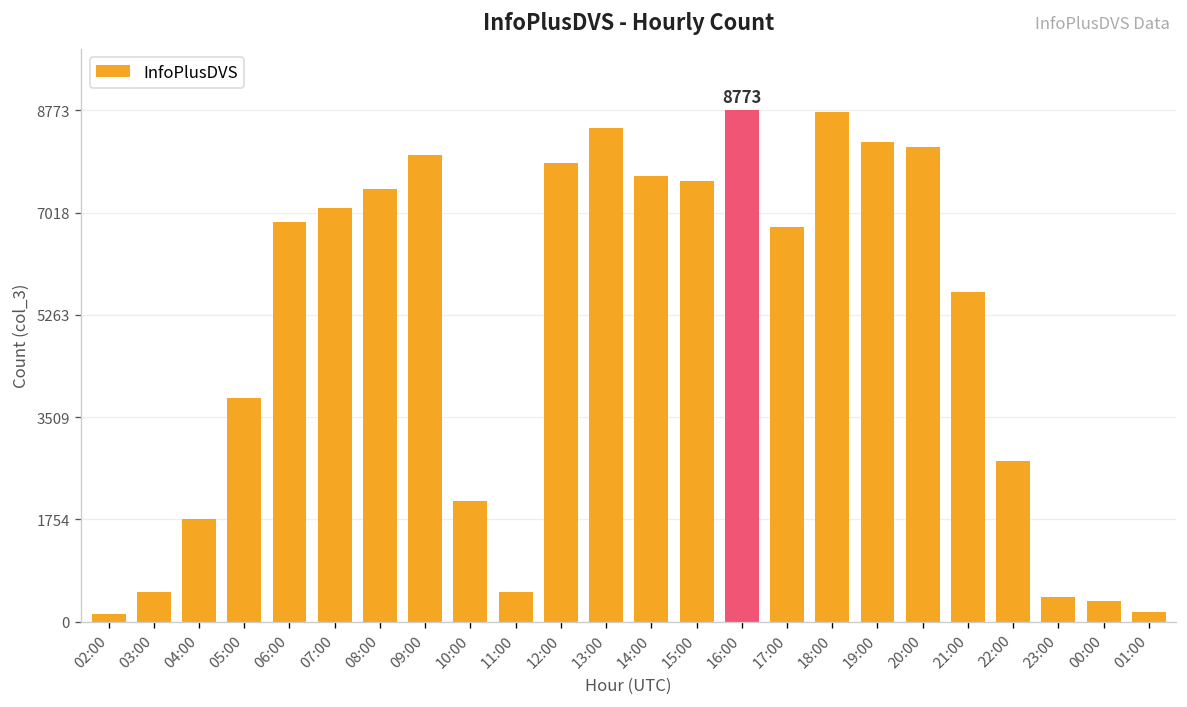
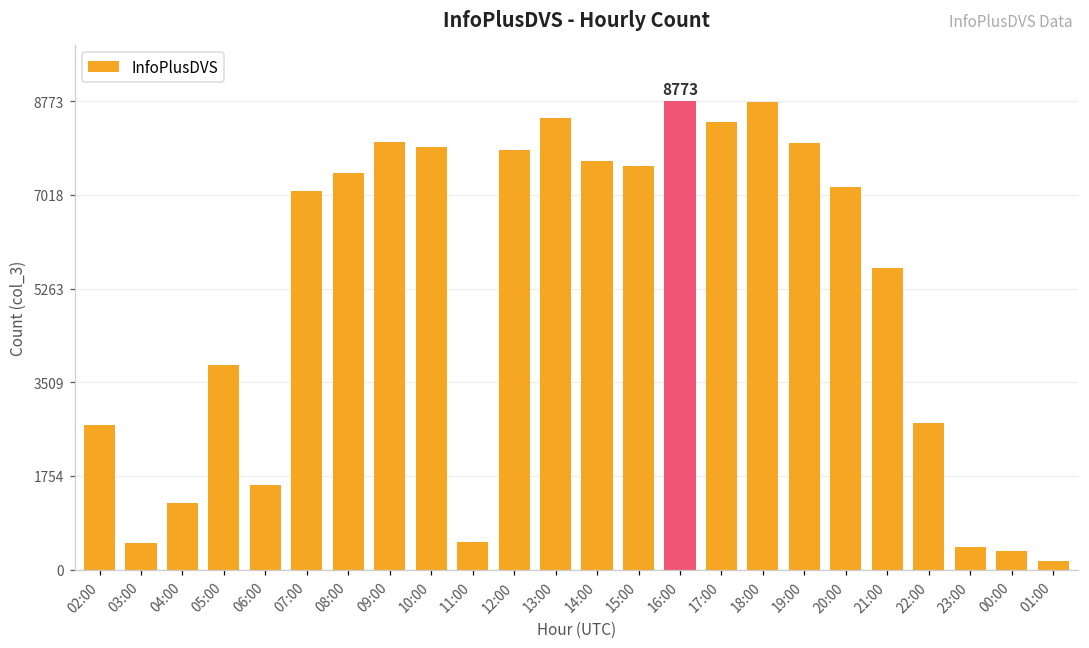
  {
-   "02:00": 100,
+   "02:00": 2700,
    "03:00": 500,
-   "04:00": 1800,
+   "04:00": 1200,
    "05:00": 3800,
-   "06:00": 6900,
+   "06:00": 1600,
    "07:00": 7100,
    "08:00": 7400,
    "09:00": 8000,
-   "10:00": 2100,
+   "10:00": 7900,
    "11:00": 500,
    "12:00": 7900,
    "13:00": 8500,
    "14:00": 7700,
    "15:00": 7600,
-   "17:00": 6800,
+   "17:00": 8400,
    "18:00": 8800,
-   "19:00": 8200,
-   "20:00": 8100,
+   "19:00": 8000,
+   "20:00": 7200,
    "21:00": 5700,
    "22:00": 2700,
    "23:00": 400,
    "00:00": 400,
    "01:00": 200
  }
